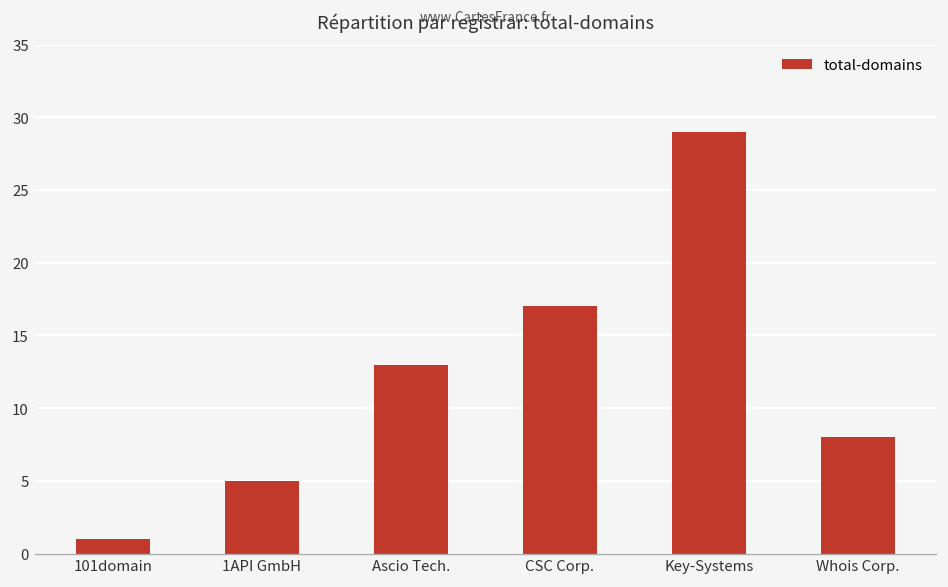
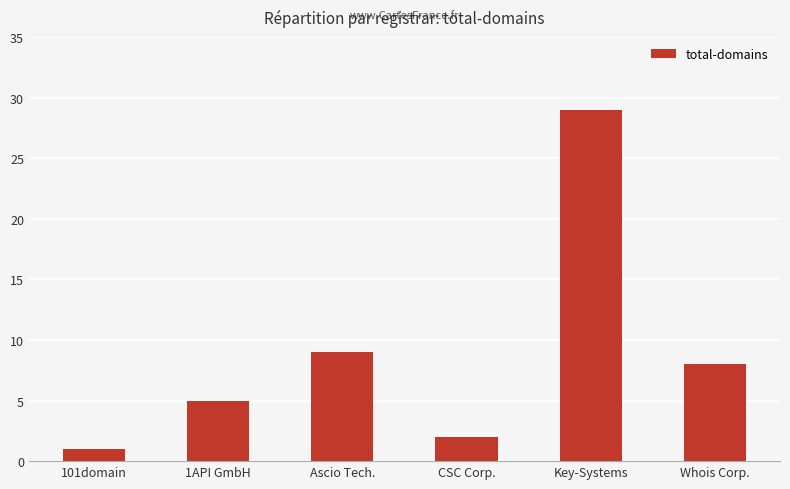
  {
    "101domain": 1,
    "1API GmbH": 5,
-   "Ascio Tech.": 13,
-   "CSC Corp.": 17,
+   "Ascio Tech.": 9,
+   "CSC Corp.": 2,
    "Key-Systems": 29,
    "Whois Corp.": 8
  }
